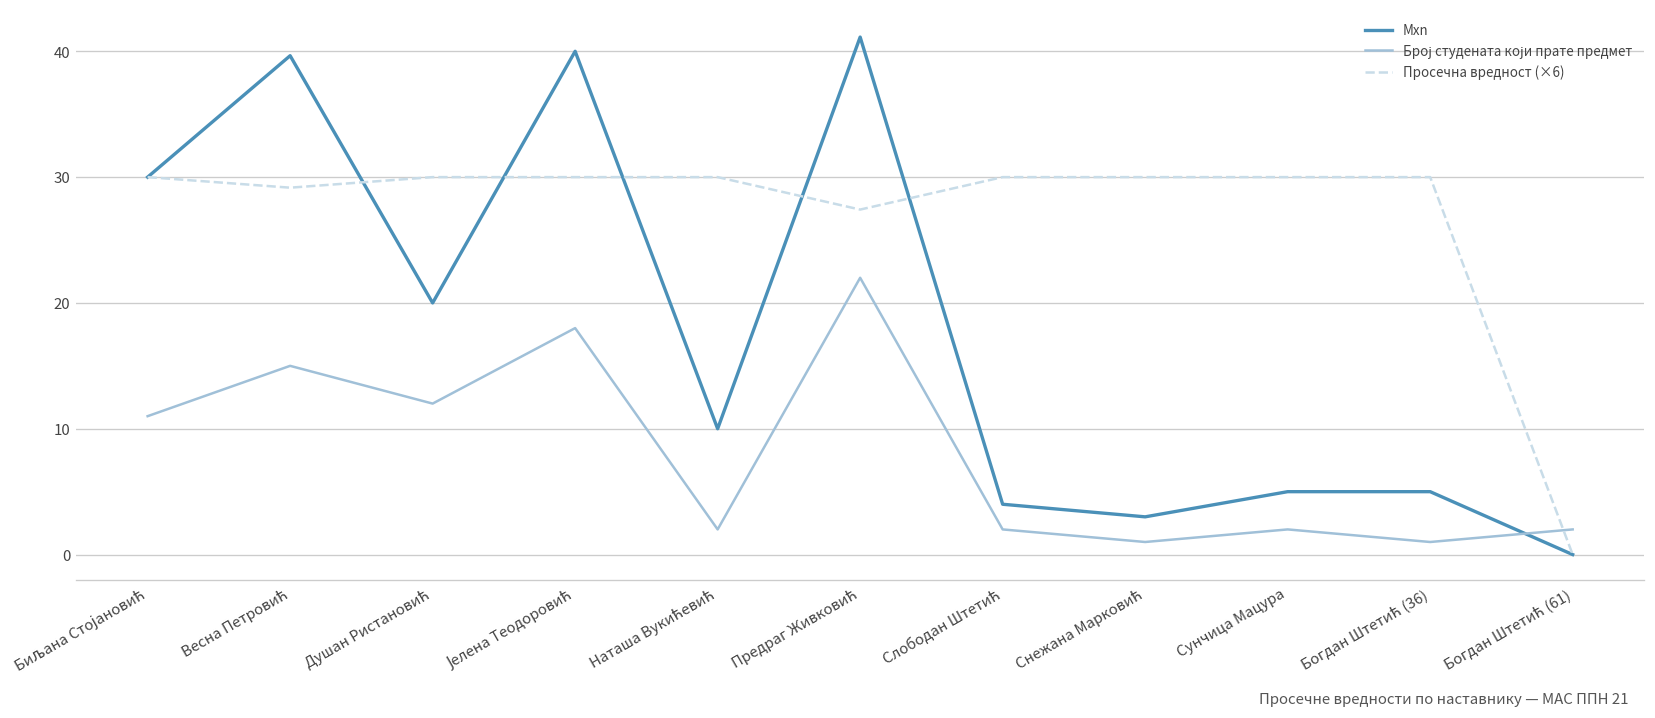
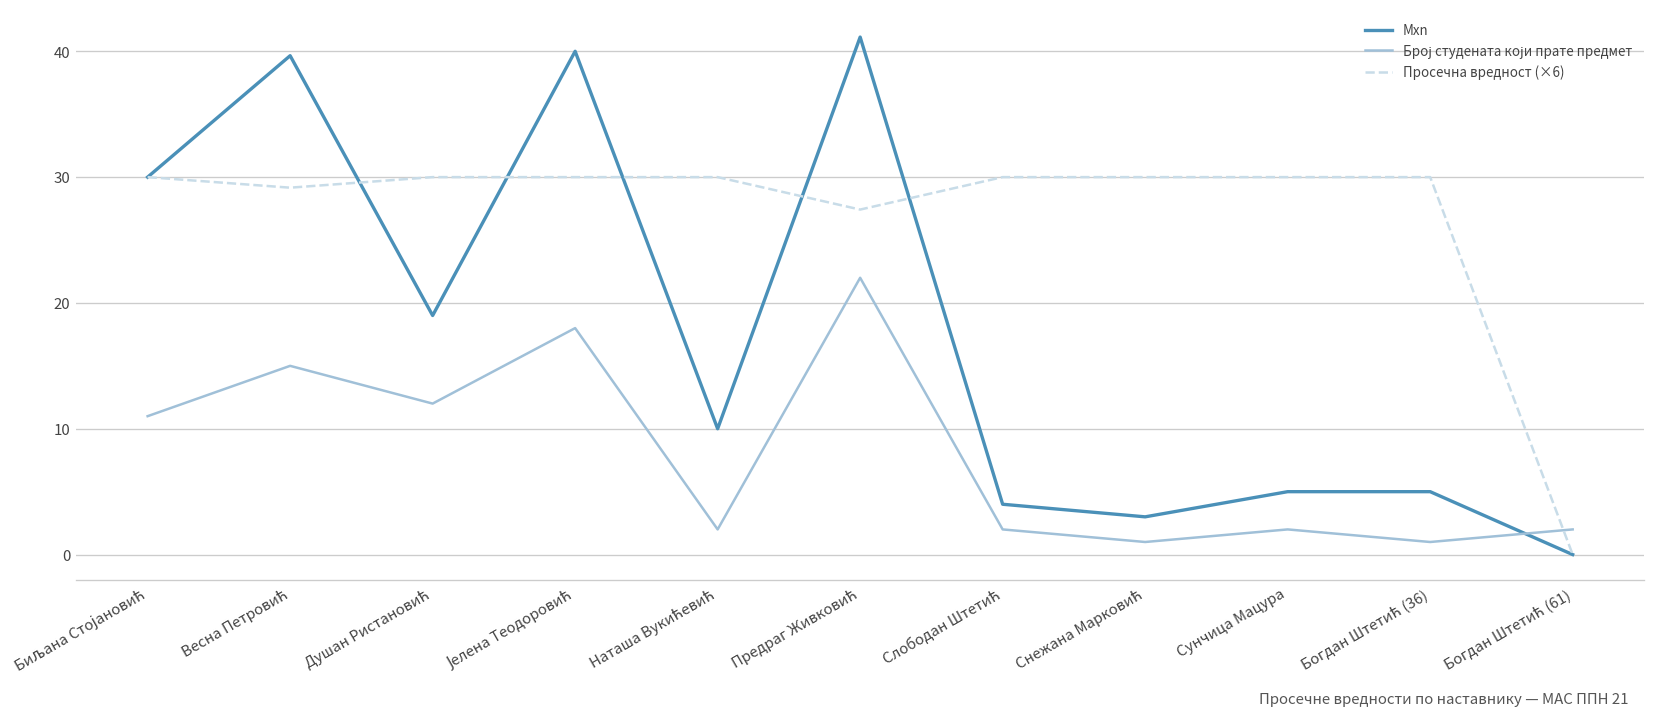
  {
    "Mxn": {
      "Весна Петровић": 39.7,
-     "Душан Ристановић": 20,
+     "Душан Ристановић": 19,
      "Јелена Теодоровић": 40,
      "Наташа Вукићевић": 10,
      "Предраг Живковић": 41,
      "Слободан Штетић": 4,
      "Снежана Марковић": 3,
      "Сунчица Мацура": 5,
      "Богдан Штетић (36)": 5
    }
  }
